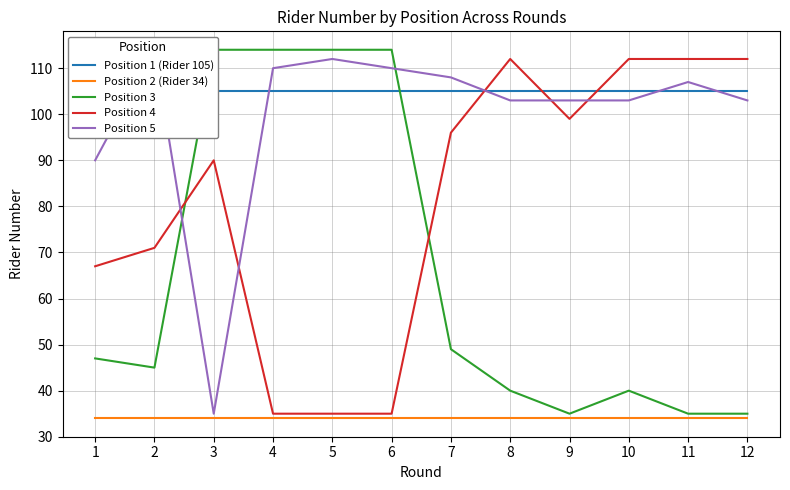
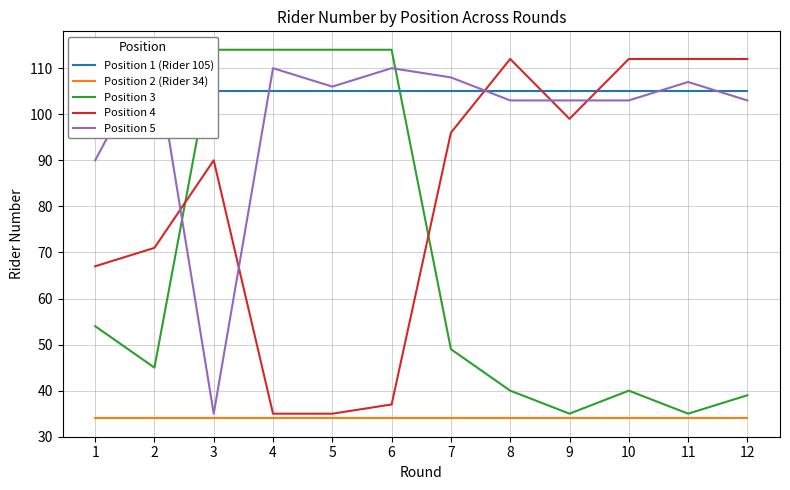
  {
    "Position 1 (Rider 105)": {
      "4": 105,
      "5": 105,
      "6": 105,
      "7": 105,
      "8": 105,
      "9": 105,
      "10": 105,
      "11": 105,
      "12": 105
    },
    "Position 2 (Rider 34)": {
      "1": 34,
      "2": 34,
      "3": 34,
      "4": 34,
      "5": 34,
      "6": 34,
      "7": 34,
      "8": 34,
      "9": 34,
      "10": 34,
      "11": 34,
      "12": 34
    },
    "Position 3": {
-     "1": 47,
+     "1": 54,
      "2": 45,
      "4": 114,
      "5": 114,
      "6": 114,
      "7": 49,
      "8": 40,
      "9": 35,
      "10": 40,
      "11": 35,
-     "12": 35
+     "12": 39
    },
    "Position 4": {
      "1": 67,
      "2": 71,
      "3": 90,
      "4": 35,
      "5": 35,
-     "6": 35,
+     "6": 37,
      "7": 96,
      "8": 112,
      "9": 99,
      "10": 112,
      "11": 112,
      "12": 112
    },
    "Position 5": {
      "1": 90,
      "3": 35,
      "4": 110,
-     "5": 112,
+     "5": 106,
      "6": 110,
      "7": 108,
      "8": 103,
      "9": 103,
      "10": 103,
      "11": 107,
      "12": 103
    }
  }
